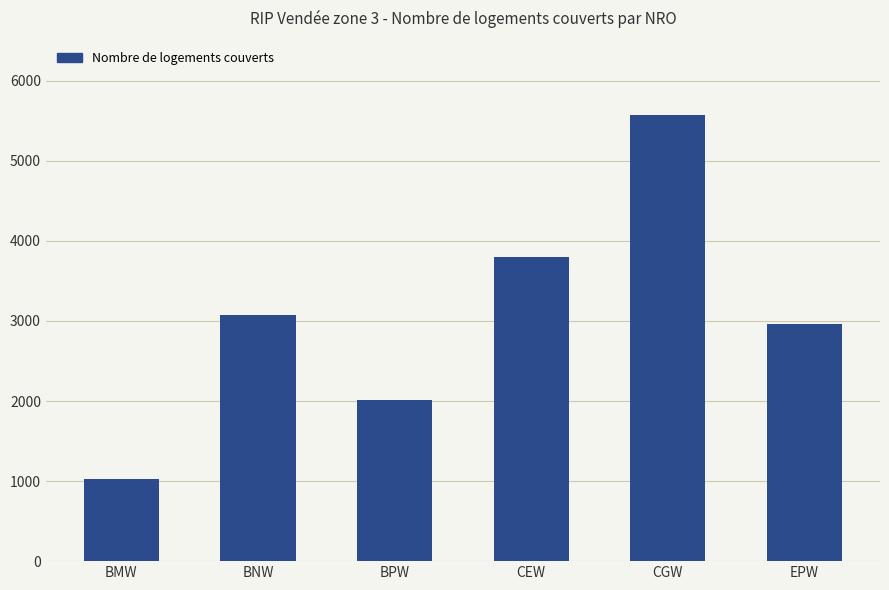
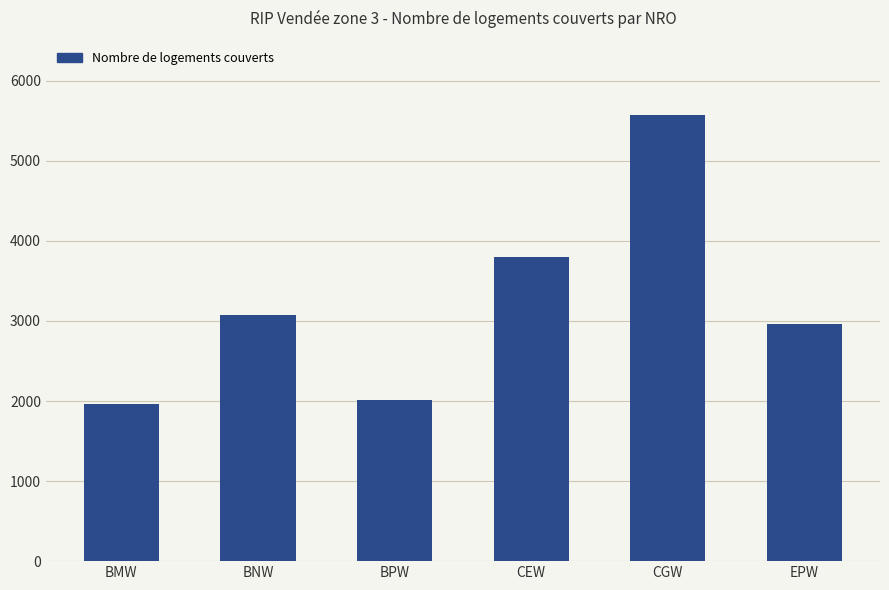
  {
-   "BMW": 1000,
+   "BMW": 2000,
    "BNW": 3100,
    "BPW": 2000,
    "CEW": 3800,
    "CGW": 5600,
    "EPW": 3000
  }
